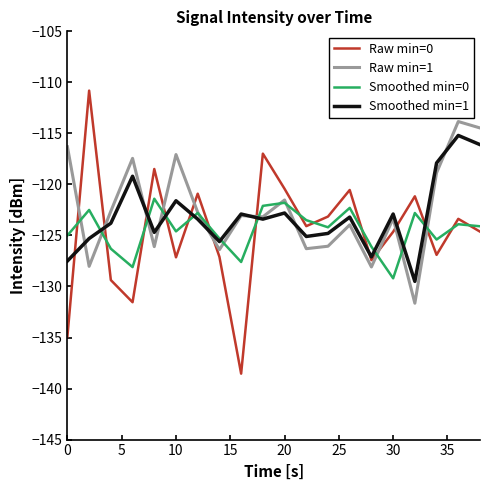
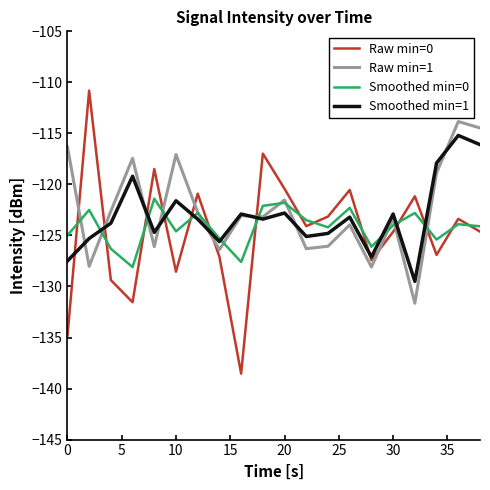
  {
    "Raw min=0": {
      "0": -134.9,
-     "10": -127.1,
+     "10": -128.6,
      "20": -120.4,
      "30": -124.6
    },
    "Raw min=1": {
      "0": -116.3,
      "10": -117.1,
      "20": -121.5,
      "30": -123.3
    },
    "Smoothed min=0": {
      "0": -125.0,
      "10": -124.6,
      "20": -121.8,
-     "30": -129.2
+     "30": -124.0
    },
    "Smoothed min=1": {
      "0": -127.5,
      "10": -121.6,
      "20": -122.8,
      "30": -122.9
    }
  }
